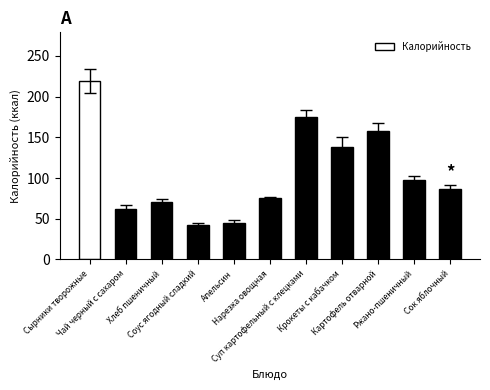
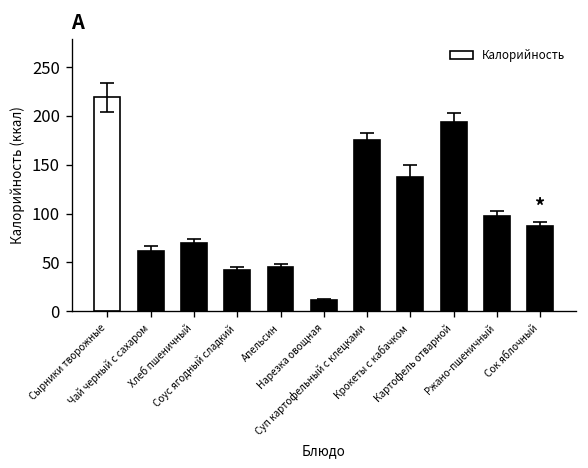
  {
    "Калорийность": {
      "Сырники творожные": 220,
      "Чай черный с сахаром": 60,
      "Хлеб пшеничный": 70,
      "Соус ягодный сладкий": 40,
      "Апельсин": 50,
-     "Нарезка овощная": 80,
+     "Нарезка овощная": 10,
      "Суп картофельный с клецками": 180,
      "Крокеты с кабачком": 140,
-     "Картофель отварной": 160,
+     "Картофель отварной": 190,
      "Ржано-пшеничный": 100,
      "Сок яблочный": 90
    }
  }
